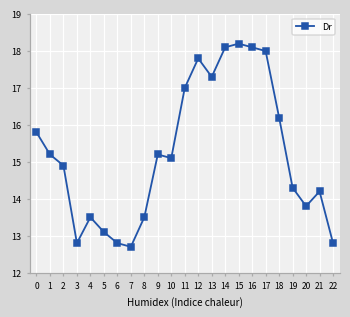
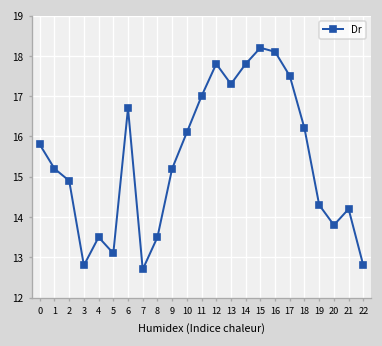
  {
    "0": 15.8,
    "1": 15.2,
    "2": 14.9,
    "3": 12.8,
    "4": 13.5,
    "5": 13.1,
-   "6": 12.8,
+   "6": 16.7,
    "7": 12.7,
    "8": 13.5,
    "9": 15.2,
-   "10": 15.1,
+   "10": 16.1,
    "11": 17.0,
    "12": 17.8,
    "13": 17.3,
-   "14": 18.1,
+   "14": 17.8,
    "15": 18.2,
    "16": 18.1,
-   "17": 18.0,
+   "17": 17.5,
    "18": 16.2,
    "19": 14.3,
    "20": 13.8,
    "21": 14.2,
    "22": 12.8
  }
